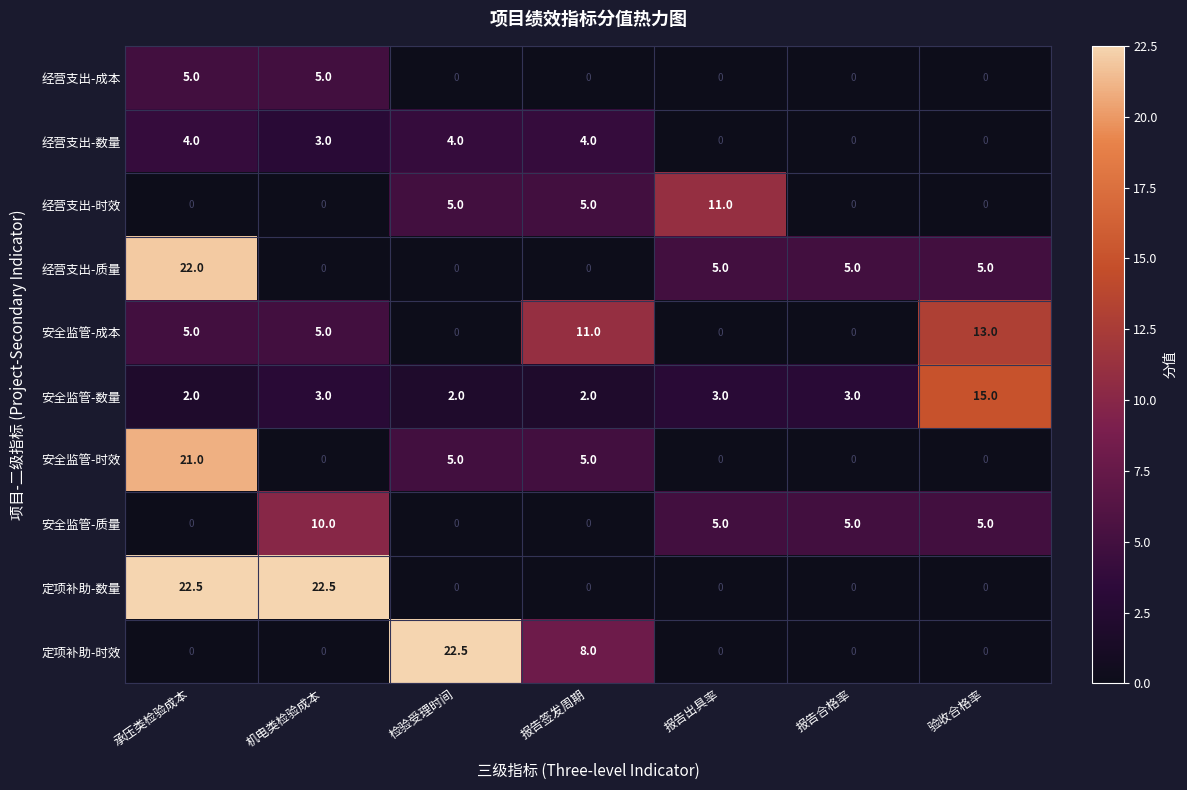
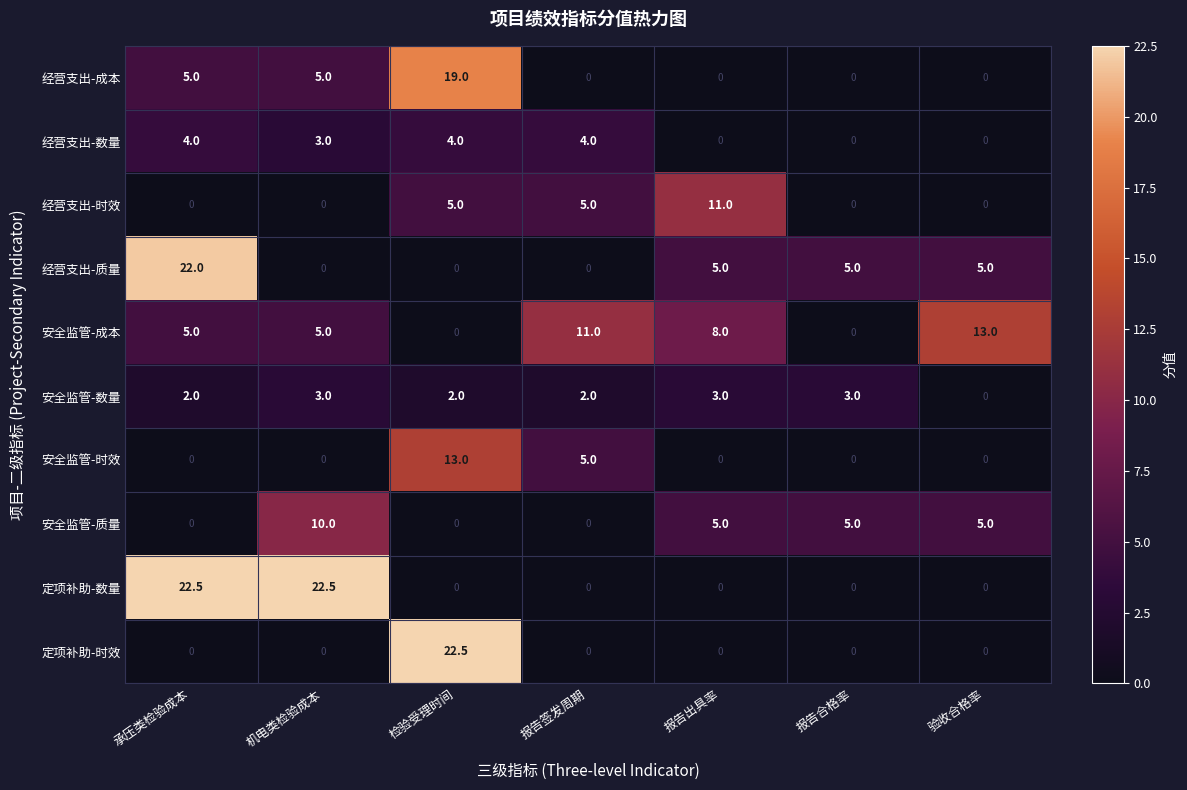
  {
    "经营支出-成本": {
      "承压类检验成本": 5.0,
      "机电类检验成本": 5.0,
-     "检验受理时间": 0,
+     "检验受理时间": 19.0,
      "报告签发周期": 0,
      "报告出具率": 0,
      "报告合格率": 0,
      "验收合格率": 0
    },
    "经营支出-数量": {
      "承压类检验成本": 4.0,
      "机电类检验成本": 3.0,
      "检验受理时间": 4.0,
      "报告签发周期": 4.0,
      "报告出具率": 0,
      "报告合格率": 0,
      "验收合格率": 0
    },
    "经营支出-时效": {
      "承压类检验成本": 0,
      "机电类检验成本": 0,
      "检验受理时间": 5.0,
      "报告签发周期": 5.0,
      "报告出具率": 11.0,
      "报告合格率": 0,
      "验收合格率": 0
    },
    "经营支出-质量": {
      "承压类检验成本": 22.0,
      "机电类检验成本": 0,
      "检验受理时间": 0,
      "报告签发周期": 0,
      "报告出具率": 5.0,
      "报告合格率": 5.0,
      "验收合格率": 5.0
    },
    "安全监管-成本": {
      "承压类检验成本": 5.0,
      "机电类检验成本": 5.0,
      "检验受理时间": 0,
      "报告签发周期": 11.0,
-     "报告出具率": 0,
+     "报告出具率": 8.0,
      "报告合格率": 0,
      "验收合格率": 13.0
    },
    "安全监管-数量": {
      "承压类检验成本": 2.0,
      "机电类检验成本": 3.0,
      "检验受理时间": 2.0,
      "报告签发周期": 2.0,
      "报告出具率": 3.0,
      "报告合格率": 3.0,
-     "验收合格率": 15.0
+     "验收合格率": 0
    },
    "安全监管-时效": {
-     "承压类检验成本": 21.0,
+     "承压类检验成本": 0,
      "机电类检验成本": 0,
-     "检验受理时间": 5.0,
+     "检验受理时间": 13.0,
      "报告签发周期": 5.0,
      "报告出具率": 0,
      "报告合格率": 0,
      "验收合格率": 0
    },
    "安全监管-质量": {
      "承压类检验成本": 0,
      "机电类检验成本": 10.0,
      "检验受理时间": 0,
      "报告签发周期": 0,
      "报告出具率": 5.0,
      "报告合格率": 5.0,
      "验收合格率": 5.0
    },
    "定项补助-数量": {
      "承压类检验成本": 22.5,
      "机电类检验成本": 22.5,
      "检验受理时间": 0,
      "报告签发周期": 0,
      "报告出具率": 0,
      "报告合格率": 0,
      "验收合格率": 0
    },
    "定项补助-时效": {
      "承压类检验成本": 0,
      "机电类检验成本": 0,
      "检验受理时间": 22.5,
-     "报告签发周期": 8.0,
+     "报告签发周期": 0,
      "报告出具率": 0,
      "报告合格率": 0,
      "验收合格率": 0
    }
  }
